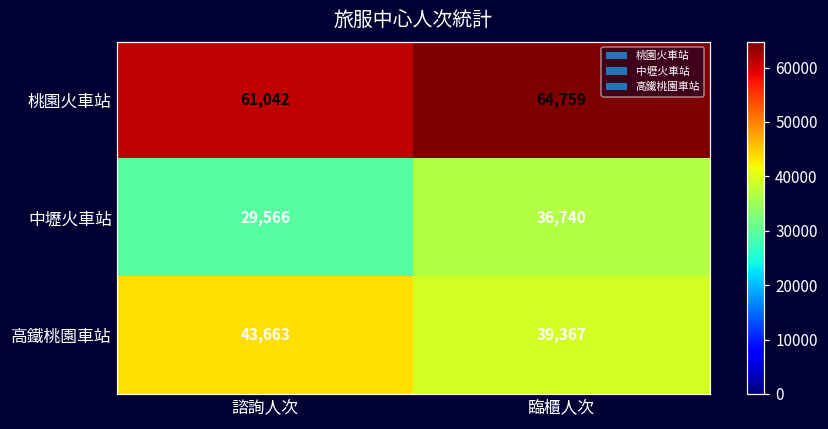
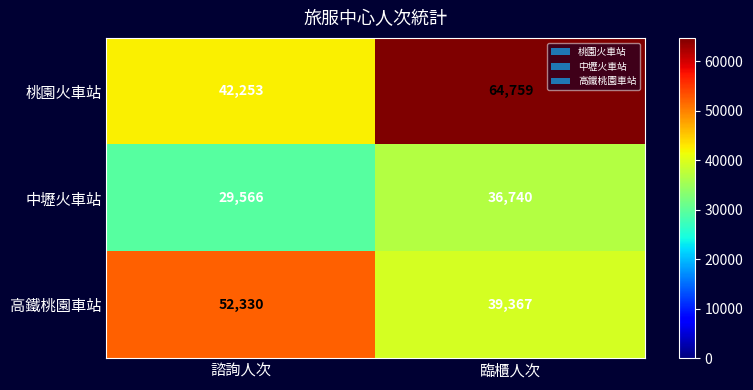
  {
    "桃園火車站": {
-     "諮詢人次": "61,042",
+     "諮詢人次": "42,253",
      "臨櫃人次": "64,759"
    },
    "中壢火車站": {
      "諮詢人次": "29,566",
      "臨櫃人次": "36,740"
    },
    "高鐵桃園車站": {
-     "諮詢人次": "43,663",
+     "諮詢人次": "52,330",
      "臨櫃人次": "39,367"
    }
  }
